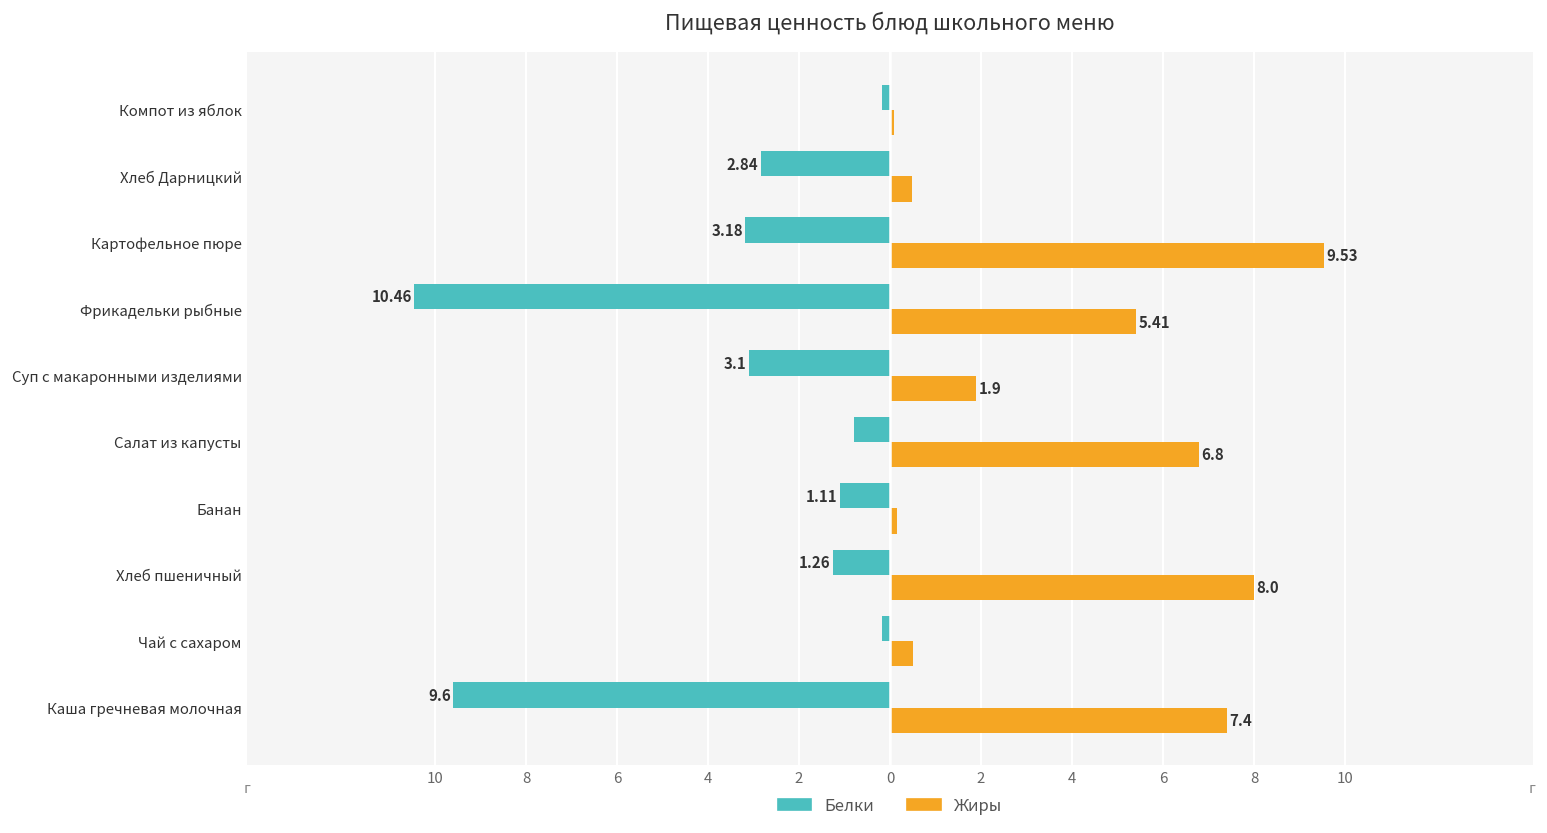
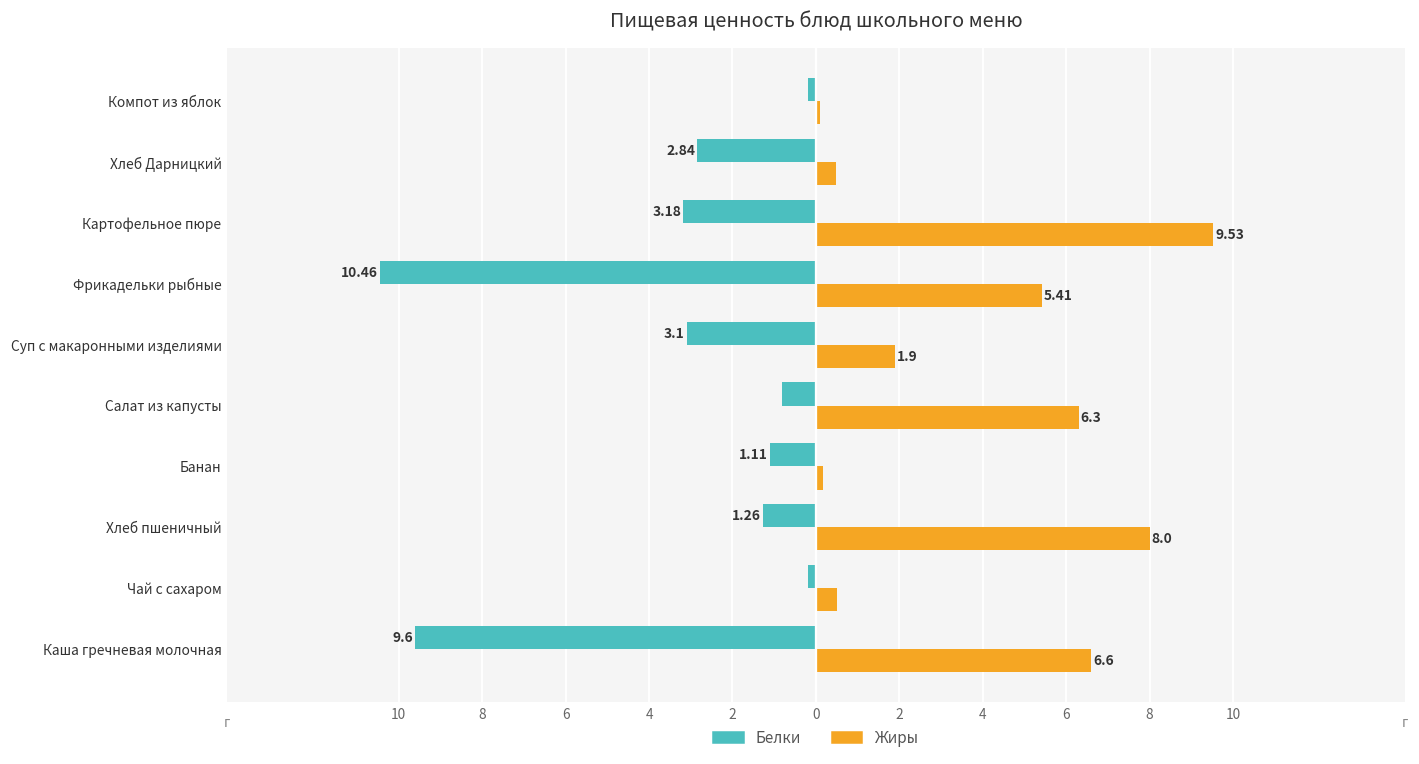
  {
    "Жиры": {
      "Картофельное пюре": 9.53,
      "Фрикадельки рыбные": 5.41,
      "Суп с макаронными изделиями": 1.9,
-     "Салат из капусты": 6.8,
+     "Салат из капусты": 6.3,
      "Хлеб пшеничный": 8.0,
-     "Каша гречневая молочная": 7.4
+     "Каша гречневая молочная": 6.6
    }
  }
